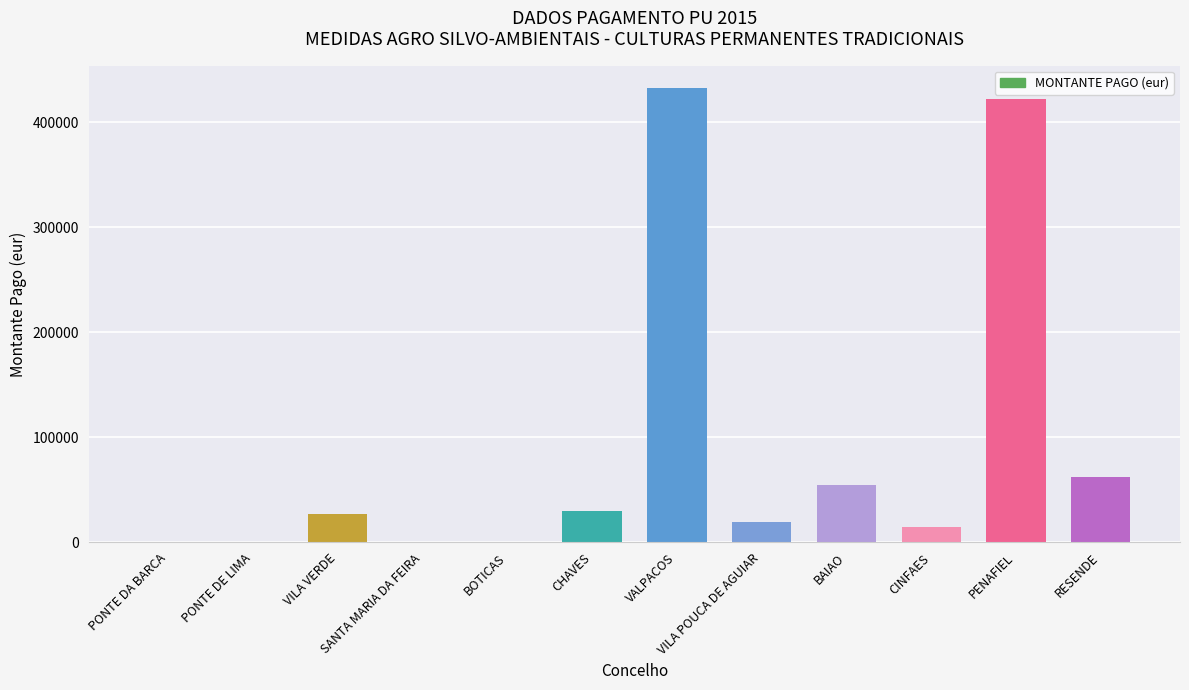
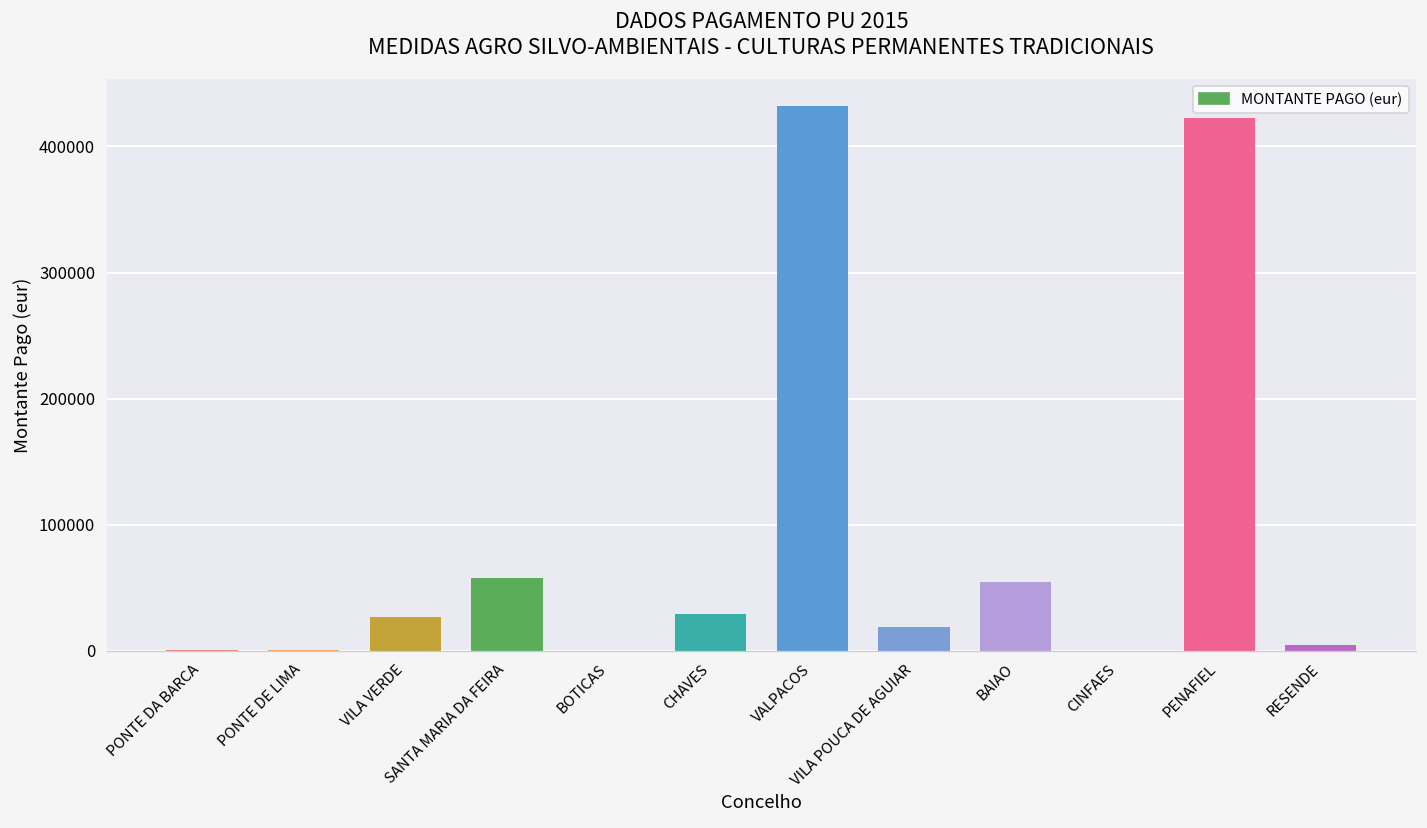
  {
    "VILA VERDE": 27000,
-   "SANTA MARIA DA FEIRA": 0,
+   "SANTA MARIA DA FEIRA": 58000,
    "CHAVES": 30000,
    "VALPACOS": 432000,
    "VILA POUCA DE AGUIAR": 19000,
    "BAIAO": 55000,
-   "CINFAES": 14000,
+   "CINFAES": 0,
    "PENAFIEL": 422000,
-   "RESENDE": 62000
+   "RESENDE": 4000
  }
